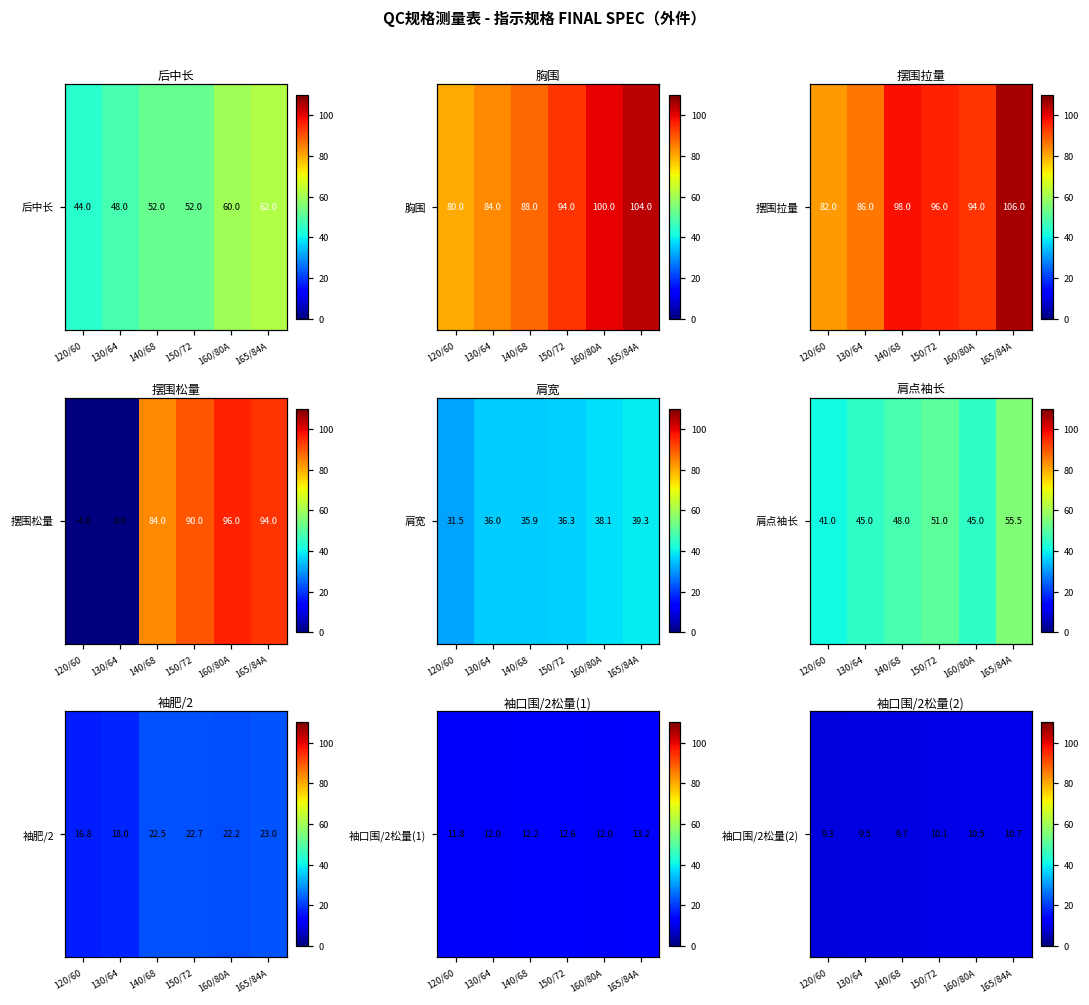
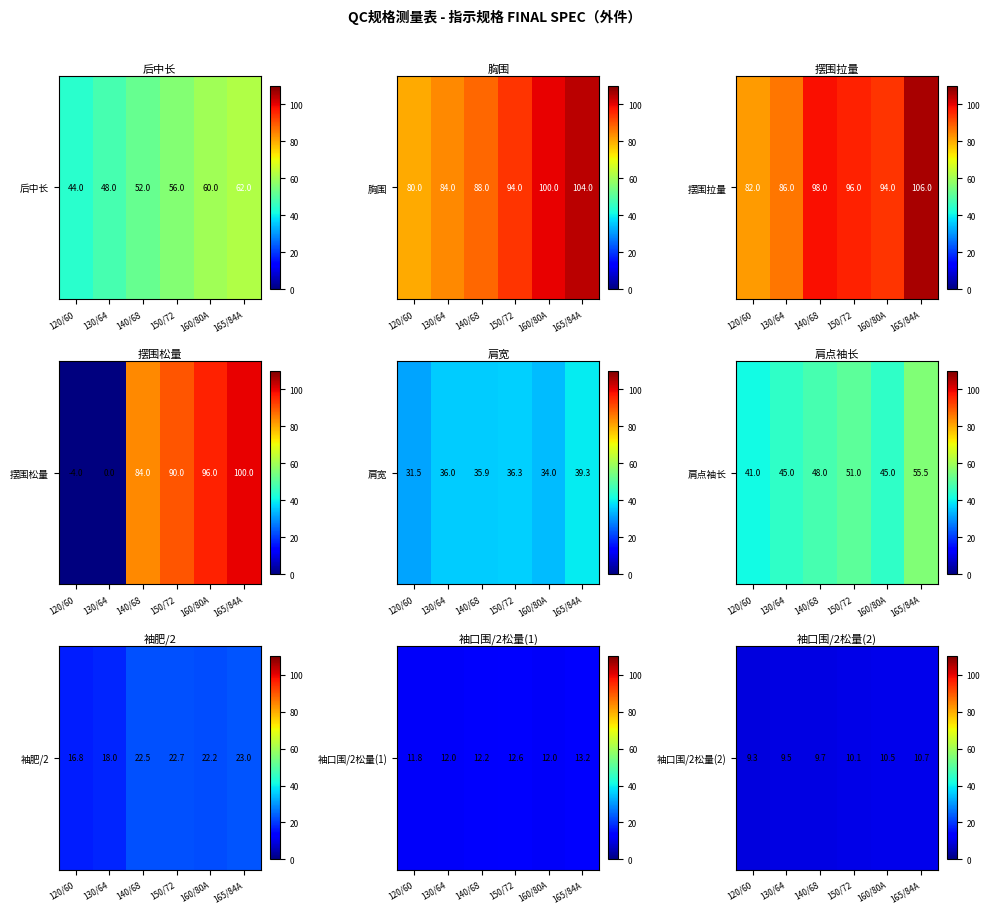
  {
    "后中长": {
      "后中长": {
        "120/60": 44.0,
        "130/64": 48.0,
        "140/68": 52.0,
-       "150/72": 52.0,
+       "150/72": 56.0,
        "160/80A": 60.0,
        "165/84A": 62.0
      }
    },
    "胸围": {
      "胸围": {
        "120/60": 80.0,
        "130/64": 84.0,
        "140/68": 88.0,
        "150/72": 94.0,
        "160/80A": 100.0,
        "165/84A": 104.0
      }
    },
    "摆围拉量": {
      "摆围拉量": {
        "120/60": 82.0,
        "130/64": 86.0,
        "140/68": 98.0,
        "150/72": 96.0,
        "160/80A": 94.0,
        "165/84A": 106.0
      }
    },
    "摆围松量": {
      "摆围松量": {
        "120/60": -4.0,
        "130/64": 0.0,
        "140/68": 84.0,
        "150/72": 90.0,
        "160/80A": 96.0,
-       "165/84A": 94.0
+       "165/84A": 100.0
      }
    },
    "肩宽": {
      "肩宽": {
        "120/60": 31.5,
        "130/64": 36.0,
        "140/68": 35.9,
        "150/72": 36.3,
-       "160/80A": 38.1,
+       "160/80A": 34.0,
        "165/84A": 39.3
      }
    },
    "肩点袖长": {
      "肩点袖长": {
        "120/60": 41.0,
        "130/64": 45.0,
        "140/68": 48.0,
        "150/72": 51.0,
        "160/80A": 45.0,
        "165/84A": 55.5
      }
    },
    "袖肥/2": {
      "袖肥/2": {
        "120/60": 16.8,
        "130/64": 18.0,
        "140/68": 22.5,
        "150/72": 22.7,
        "160/80A": 22.2,
        "165/84A": 23.0
      }
    },
    "袖口围/2松量(1)": {
      "袖口围/2松量(1)": {
        "120/60": 11.8,
        "130/64": 12.0,
        "140/68": 12.2,
        "150/72": 12.6,
        "160/80A": 12.0,
        "165/84A": 13.2
      }
    },
    "袖口围/2松量(2)": {
      "袖口围/2松量(2)": {
        "120/60": 9.3,
        "130/64": 9.5,
        "140/68": 9.7,
        "150/72": 10.1,
        "160/80A": 10.5,
        "165/84A": 10.7
      }
    }
  }
